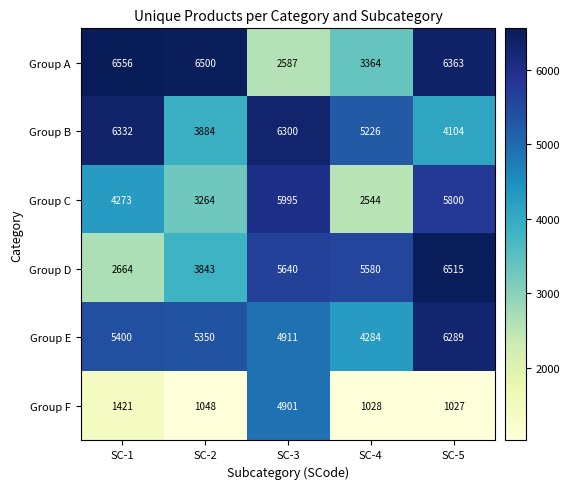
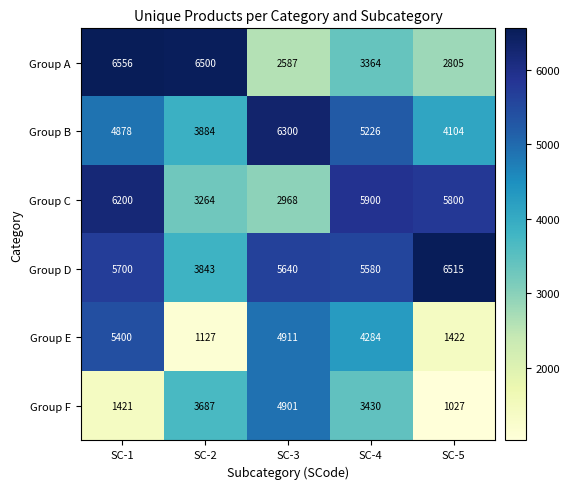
  {
    "Group A": {
      "SC-1": 6556,
      "SC-2": 6500,
      "SC-3": 2587,
      "SC-4": 3364,
-     "SC-5": 6363
+     "SC-5": 2805
    },
    "Group B": {
-     "SC-1": 6332,
+     "SC-1": 4878,
      "SC-2": 3884,
      "SC-3": 6300,
      "SC-4": 5226,
      "SC-5": 4104
    },
    "Group C": {
-     "SC-1": 4273,
+     "SC-1": 6200,
      "SC-2": 3264,
-     "SC-3": 5995,
-     "SC-4": 2544,
+     "SC-3": 2968,
+     "SC-4": 5900,
      "SC-5": 5800
    },
    "Group D": {
-     "SC-1": 2664,
+     "SC-1": 5700,
      "SC-2": 3843,
      "SC-3": 5640,
      "SC-4": 5580,
      "SC-5": 6515
    },
    "Group E": {
      "SC-1": 5400,
-     "SC-2": 5350,
+     "SC-2": 1127,
      "SC-3": 4911,
      "SC-4": 4284,
-     "SC-5": 6289
+     "SC-5": 1422
    },
    "Group F": {
      "SC-1": 1421,
-     "SC-2": 1048,
+     "SC-2": 3687,
      "SC-3": 4901,
-     "SC-4": 1028,
+     "SC-4": 3430,
      "SC-5": 1027
    }
  }
